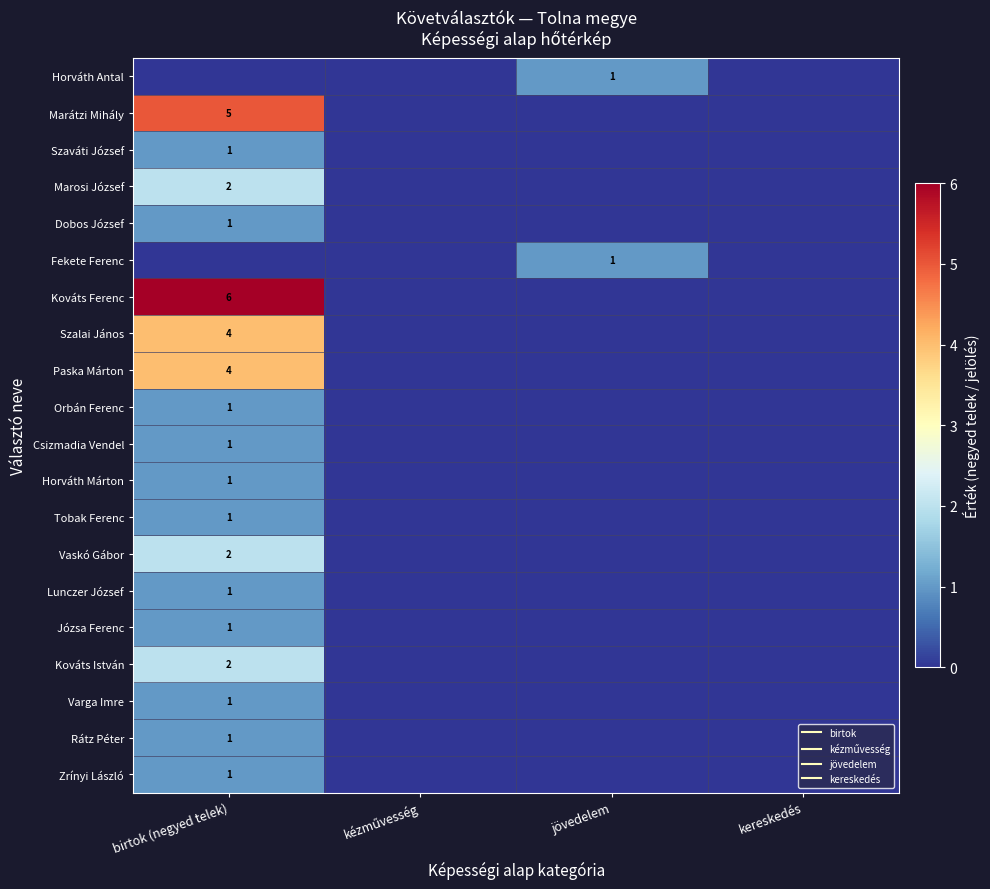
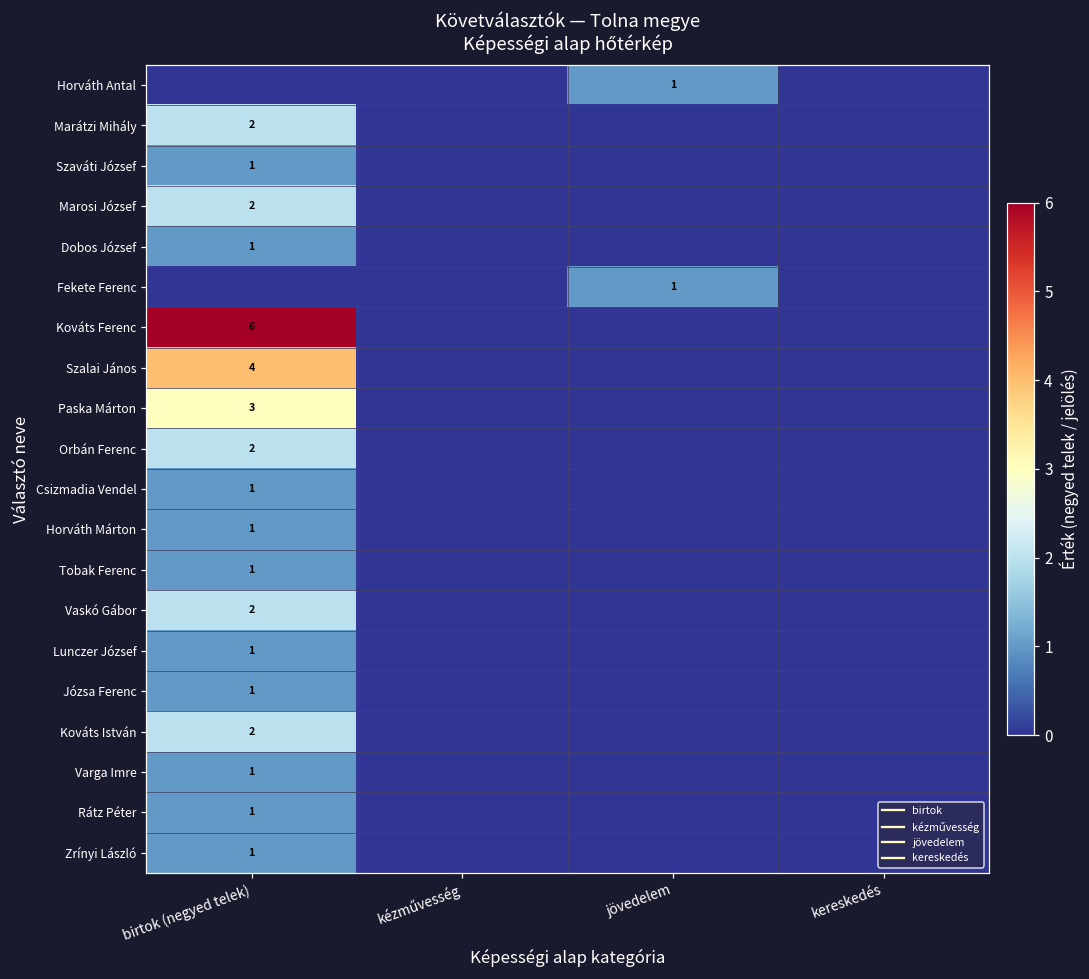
  {
    "Horváth Antal": {
      "jövedelem": 1
    },
    "Marátzi Mihály": {
-     "birtok (negyed telek)": 5
+     "birtok (negyed telek)": 2
    },
    "Szaváti József": {
      "birtok (negyed telek)": 1
    },
    "Marosi József": {
      "birtok (negyed telek)": 2
    },
    "Dobos József": {
      "birtok (negyed telek)": 1
    },
    "Fekete Ferenc": {
      "jövedelem": 1
    },
    "Kováts Ferenc": {
      "birtok (negyed telek)": 6
    },
    "Szalai János": {
      "birtok (negyed telek)": 4
    },
    "Paska Márton": {
-     "birtok (negyed telek)": 4
+     "birtok (negyed telek)": 3
    },
    "Orbán Ferenc": {
-     "birtok (negyed telek)": 1
+     "birtok (negyed telek)": 2
    },
    "Csizmadia Vendel": {
      "birtok (negyed telek)": 1
    },
    "Horváth Márton": {
      "birtok (negyed telek)": 1
    },
    "Tobak Ferenc": {
      "birtok (negyed telek)": 1
    },
    "Vaskó Gábor": {
      "birtok (negyed telek)": 2
    },
    "Lunczer József": {
      "birtok (negyed telek)": 1
    },
    "Józsa Ferenc": {
      "birtok (negyed telek)": 1
    },
    "Kováts István": {
      "birtok (negyed telek)": 2
    },
    "Varga Imre": {
      "birtok (negyed telek)": 1
    },
    "Rátz Péter": {
      "birtok (negyed telek)": 1
    },
    "Zrínyi László": {
      "birtok (negyed telek)": 1
    }
  }
